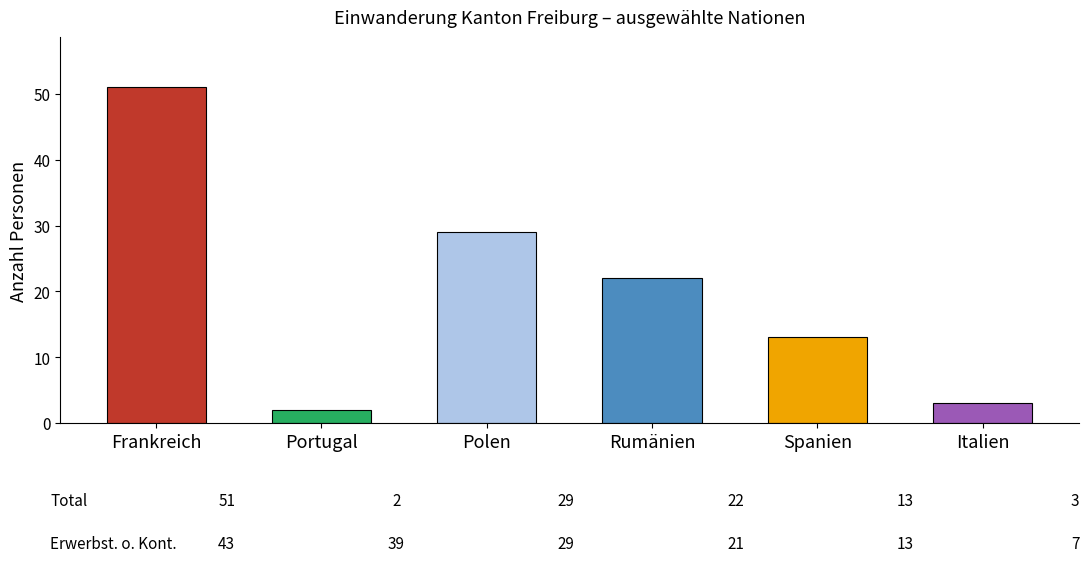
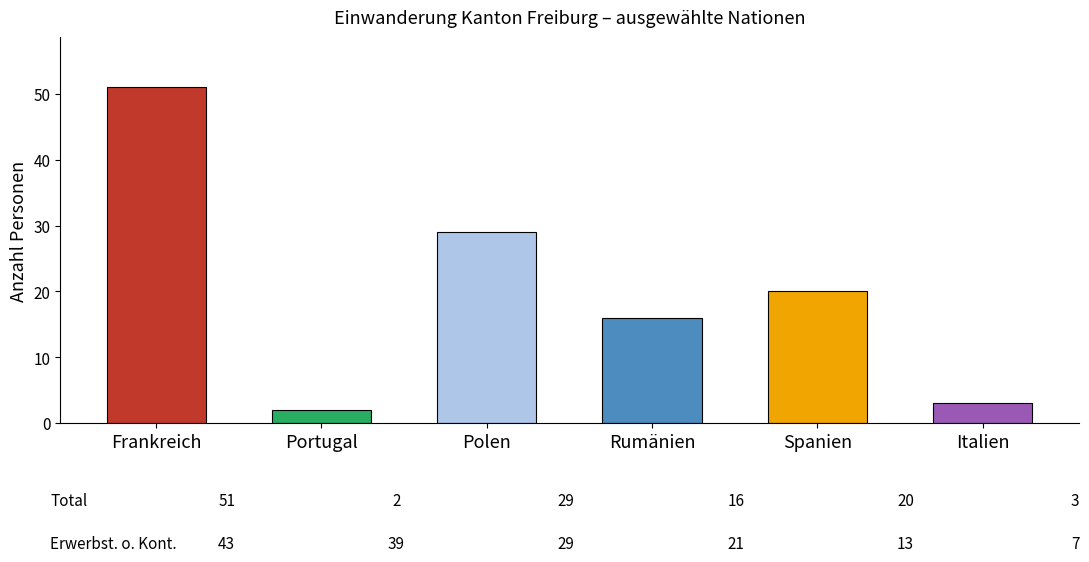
  {
-   "Rumänien": 22,
-   "Spanien": 13
+   "Rumänien": 16,
+   "Spanien": 20
  }
